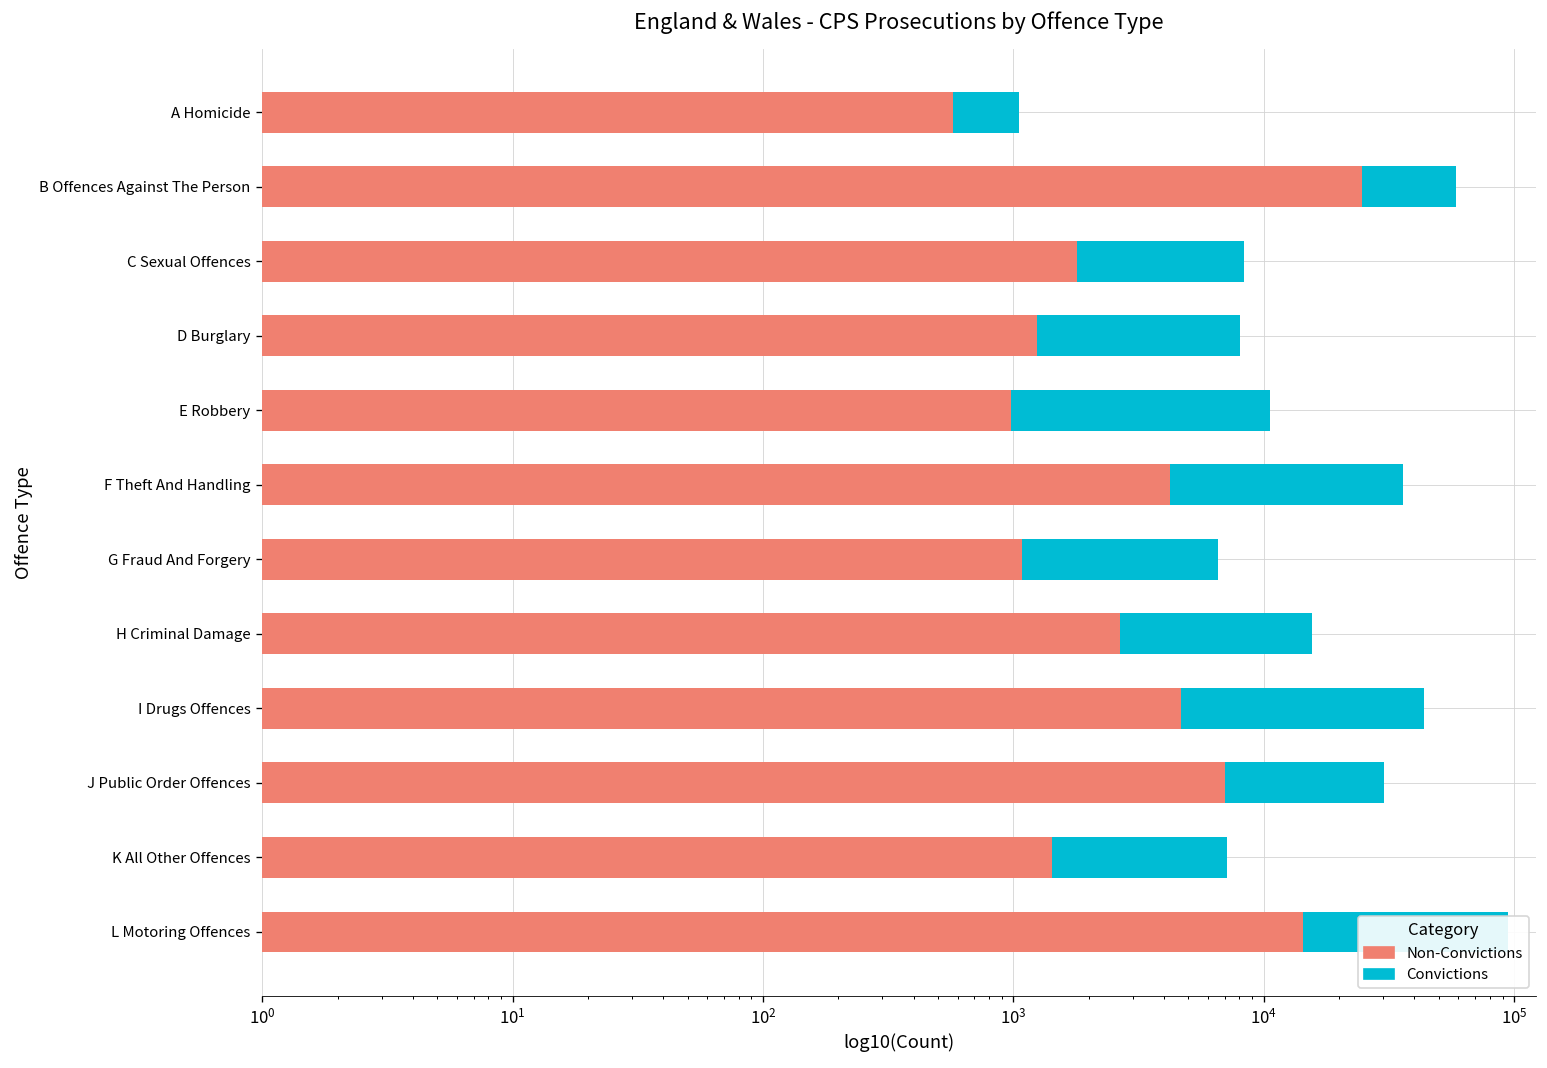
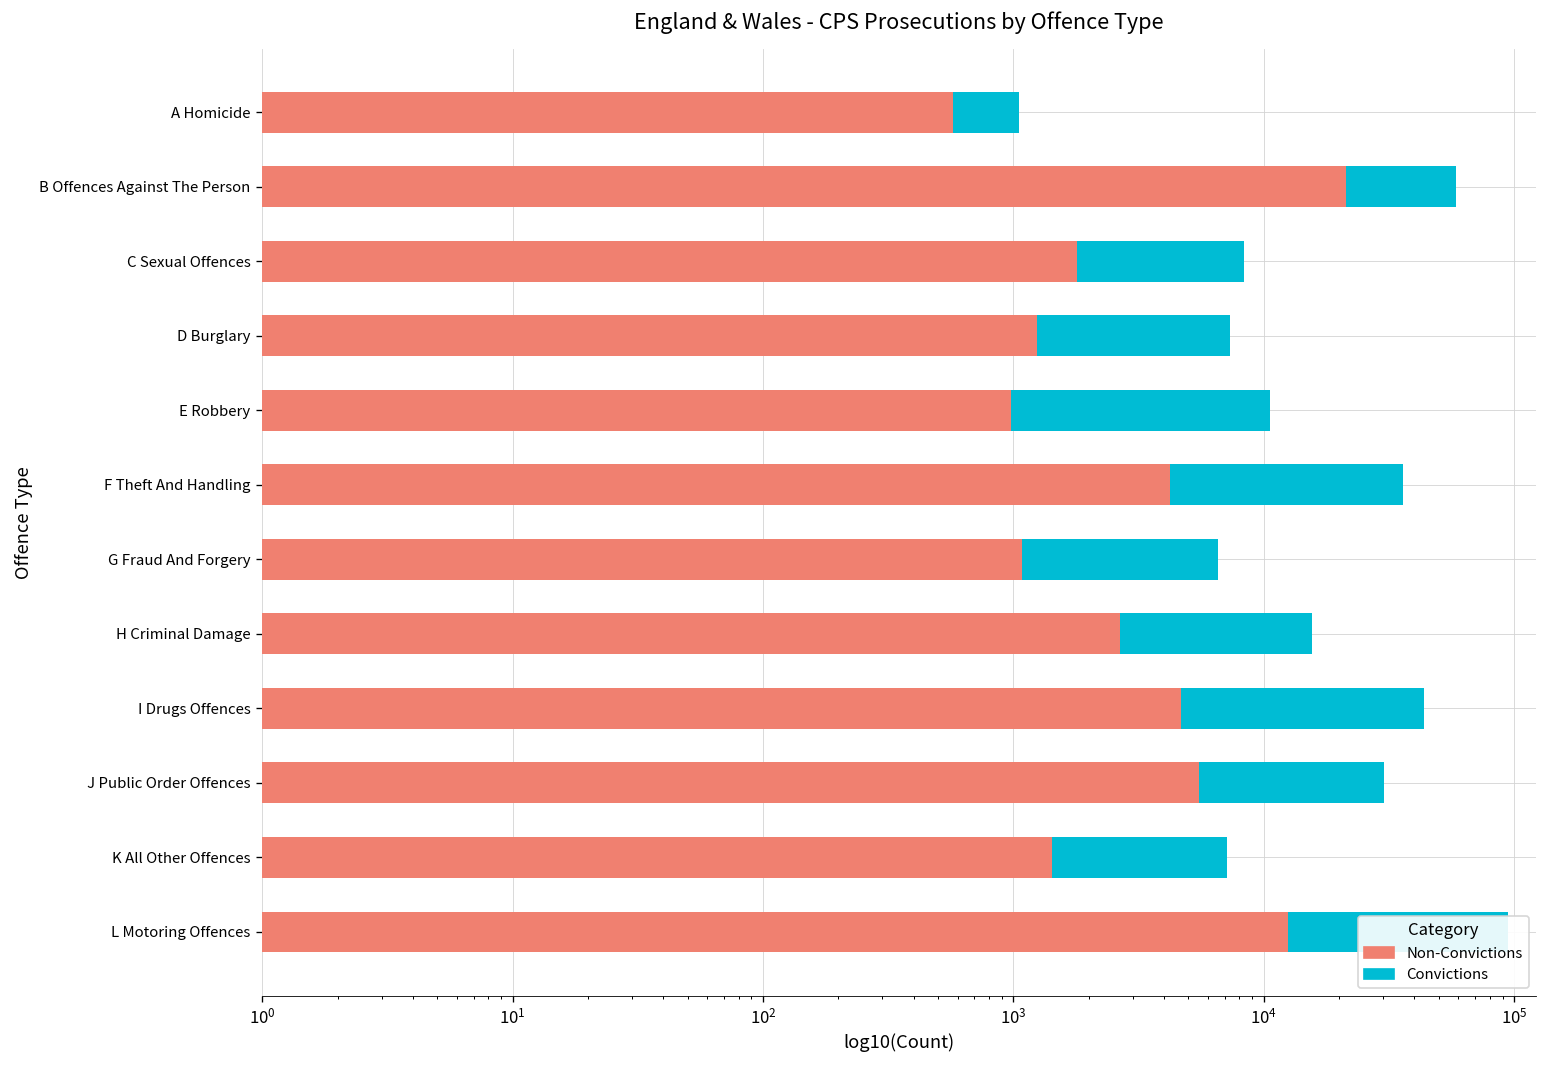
  {
    "Convictions": {
      "A Homicide": 1100,
      "B Offences Against The Person": 59000,
      "C Sexual Offences": 8400,
-     "D Burglary": 8100,
+     "D Burglary": 7300,
      "E Robbery": 11000,
      "F Theft And Handling": 36000,
      "G Fraud And Forgery": 6600,
      "H Criminal Damage": 16000,
      "I Drugs Offences": 44000,
      "J Public Order Offences": 30000,
      "K All Other Offences": 7100
    },
    "Non-Convictions": {
-     "B Offences Against The Person": 25000,
-     "J Public Order Offences": 7000,
-     "L Motoring Offences": 14000
+     "B Offences Against The Person": 21000,
+     "J Public Order Offences": 5500,
+     "L Motoring Offences": 13000
    }
  }
